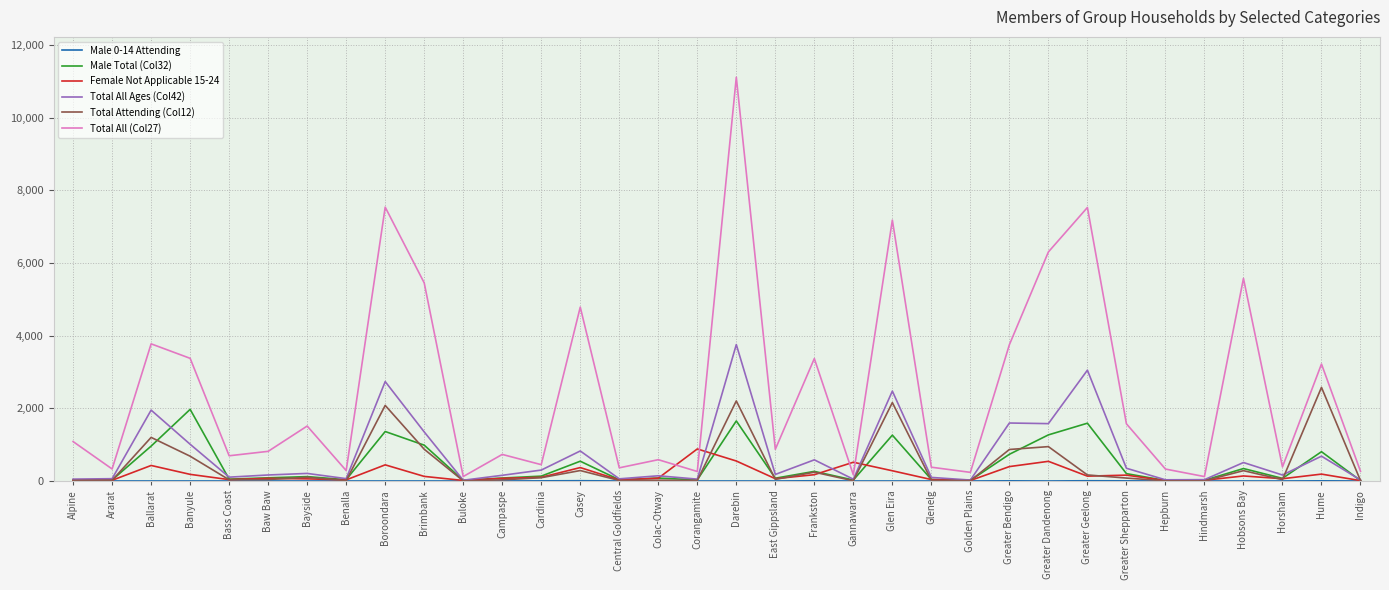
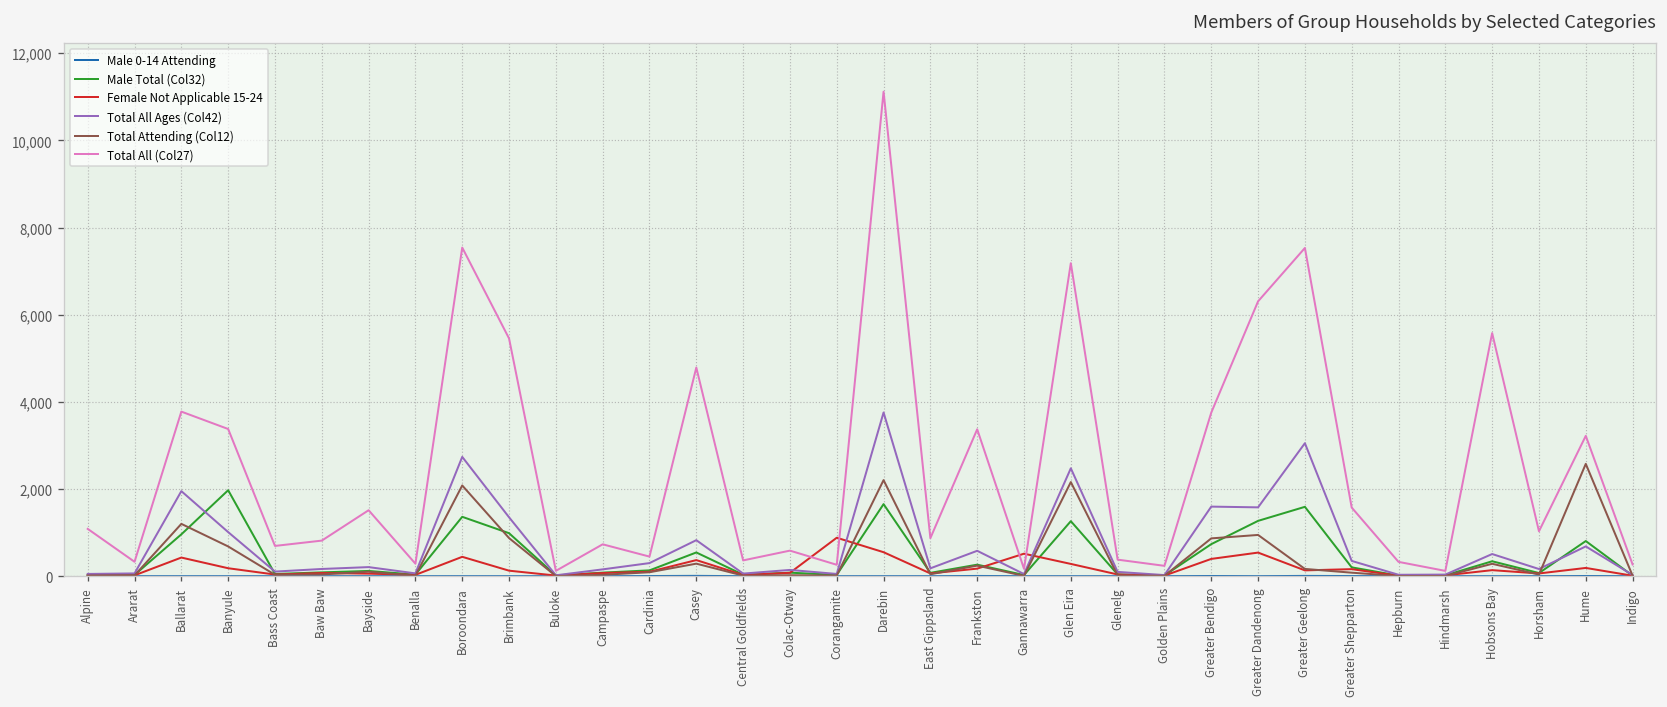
  {
    "Male 0-14 Attending": {
      "Ballarat": "0",
      "Banyule": "0",
      "Boroondara": "0",
      "Brimbank": "0",
      "Cardinia": "0",
      "Casey": "0",
      "Darebin": "0",
      "Frankston": "0",
      "Glen Eira": "0",
      "Greater Bendigo": "0",
      "Greater Dandenong": "0",
      "Greater Geelong": "0",
      "Greater Shepparton": "0",
      "Hobsons Bay": "0",
      "Hume": "0"
    },
    "Male Total (Col32)": {
      "Ballarat": "1,000",
      "Banyule": "2,000",
      "Boroondara": "1,400",
      "Brimbank": "1,000",
      "Casey": "500",
      "Darebin": "1,700",
      "Glen Eira": "1,300",
      "Greater Bendigo": "700",
      "Greater Dandenong": "1,300",
      "Greater Geelong": "1,600",
      "Hume": "800"
    },
    "Female Not Applicable 15-24": {
      "Ballarat": "400",
      "Banyule": "200",
      "Boroondara": "400",
      "Brimbank": "100",
      "Casey": "400",
      "Corangamite": "900",
      "Darebin": "600",
      "Gannawarra": "500",
      "Glen Eira": "300",
      "Greater Bendigo": "400",
      "Greater Dandenong": "500",
      "Hobsons Bay": "100",
      "Hume": "200"
    },
    "Total All Ages (Col42)": {
      "Ballarat": "2,000",
      "Banyule": "1,000",
      "Baw Baw": "200",
      "Bayside": "200",
      "Boroondara": "2,700",
      "Brimbank": "1,400",
      "Campaspe": "200",
      "Cardinia": "300",
      "Casey": "800",
      "Darebin": "3,800",
      "East Gippsland": "200",
      "Frankston": "600",
      "Glen Eira": "2,500",
      "Greater Bendigo": "1,600",
      "Greater Dandenong": "1,600",
      "Greater Geelong": "3,100",
      "Greater Shepparton": "400",
      "Hobsons Bay": "500",
      "Horsham": "200",
      "Hume": "700"
    },
    "Total Attending (Col12)": {
      "Ballarat": "1,200",
      "Banyule": "700",
      "Boroondara": "2,100",
      "Brimbank": "900",
      "Casey": "300",
      "Darebin": "2,200",
      "Glen Eira": "2,200",
      "Greater Bendigo": "900",
      "Greater Dandenong": "900",
      "Greater Shepparton": "100",
      "Hume": "2,600"
    },
    "Total All (Col27)": {
      "Alpine": "1,100",
      "Ararat": "300",
      "Ballarat": "3,800",
      "Banyule": "3,400",
      "Bass Coast": "700",
      "Baw Baw": "800",
      "Bayside": "1,500",
      "Benalla": "300",
      "Boroondara": "7,500",
      "Brimbank": "5,500",
      "Buloke": "100",
      "Campaspe": "700",
      "Cardinia": "400",
      "Casey": "4,800",
      "Central Goldfields": "400",
      "Colac-Otway": "600",
      "Corangamite": "300",
      "Darebin": "11,100",
      "East Gippsland": "900",
      "Frankston": "3,400",
      "Gannawarra": "200",
      "Glen Eira": "7,200",
      "Glenelg": "400",
      "Golden Plains": "200",
      "Greater Bendigo": "3,800",
      "Greater Dandenong": "6,300",
      "Greater Geelong": "7,500",
      "Greater Shepparton": "1,600",
      "Hepburn": "300",
      "Hindmarsh": "100",
      "Hobsons Bay": "5,600",
-     "Horsham": "400",
+     "Horsham": "1,000",
      "Hume": "3,200",
      "Indigo": "300"
    }
  }
